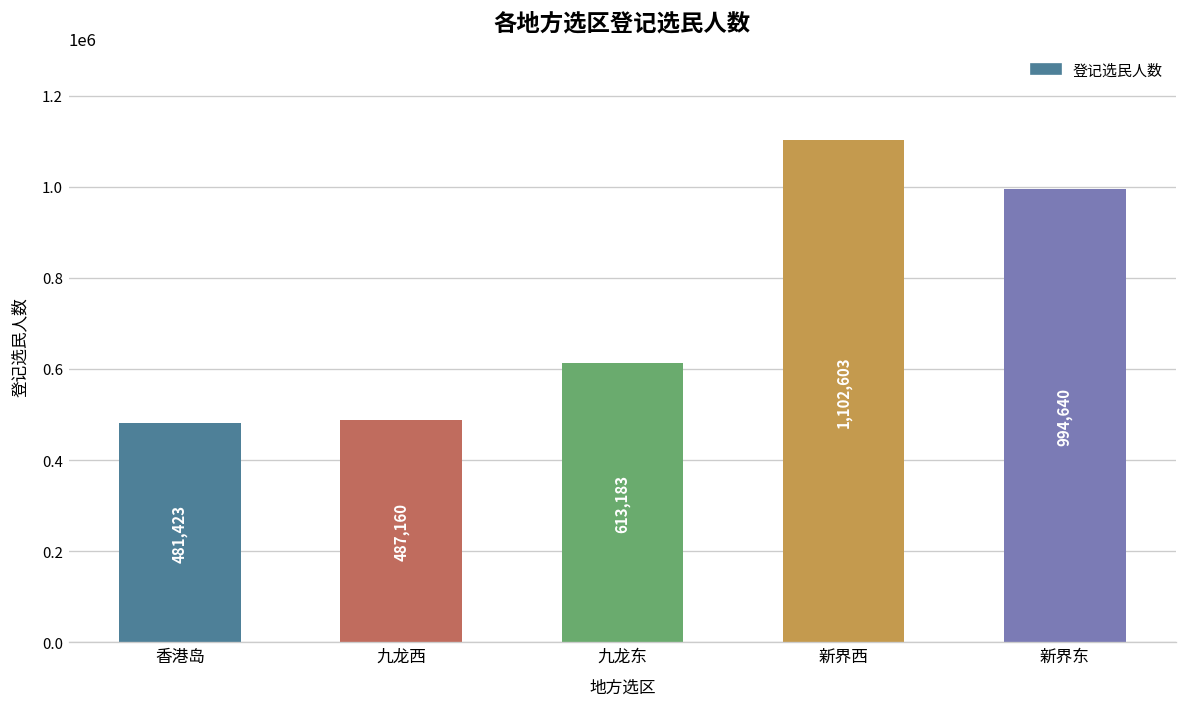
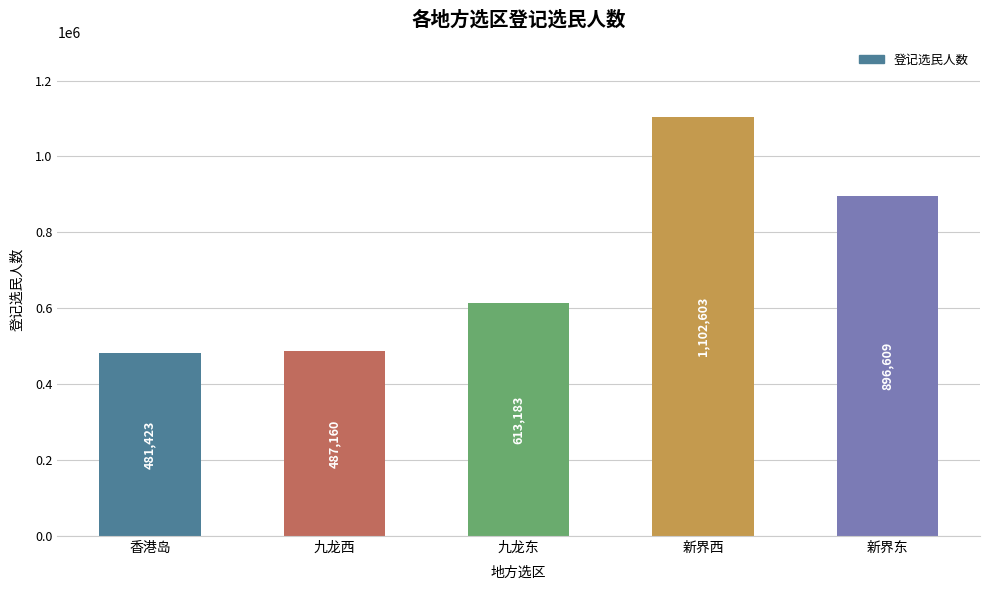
  {
    "香港岛": "481,423",
    "九龙西": "487,160",
    "九龙东": "613,183",
    "新界西": "1,102,603",
-   "新界东": "994,640"
+   "新界东": "896,609"
  }
